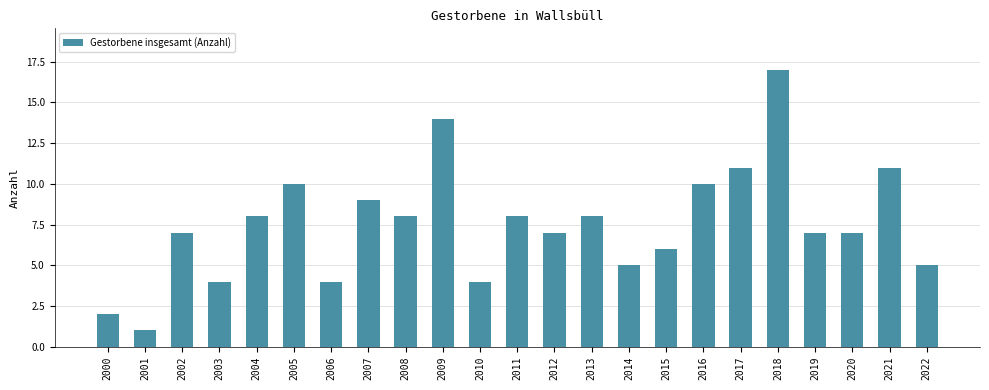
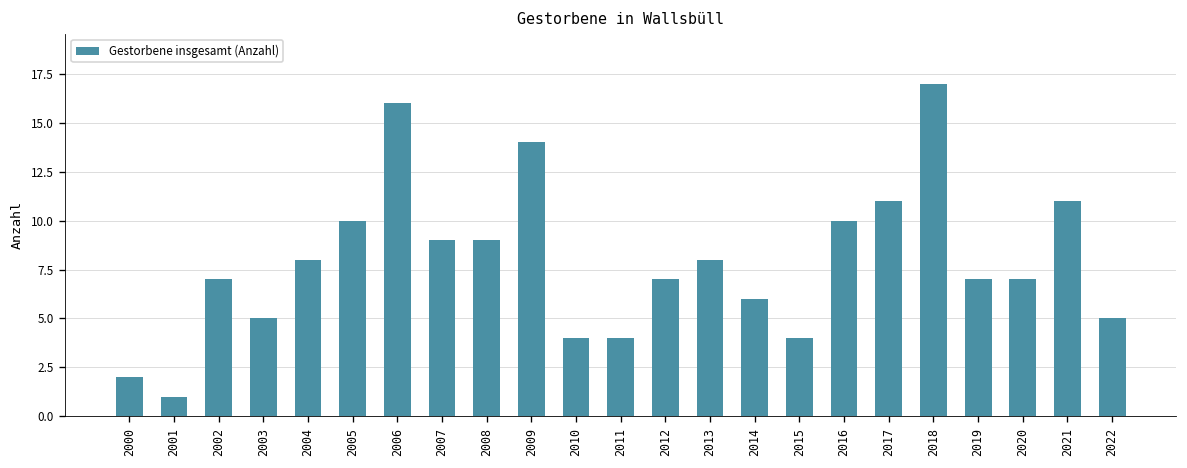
  {
    "2000": 2,
    "2001": 1,
    "2002": 7,
-   "2003": 4,
+   "2003": 5,
    "2004": 8,
    "2005": 10,
-   "2006": 4,
+   "2006": 16,
    "2007": 9,
-   "2008": 8,
+   "2008": 9,
    "2009": 14,
    "2010": 4,
-   "2011": 8,
+   "2011": 4,
    "2012": 7,
    "2013": 8,
-   "2014": 5,
-   "2015": 6,
+   "2014": 6,
+   "2015": 4,
    "2016": 10,
    "2017": 11,
    "2018": 17,
    "2019": 7,
    "2020": 7,
    "2021": 11,
    "2022": 5
  }
